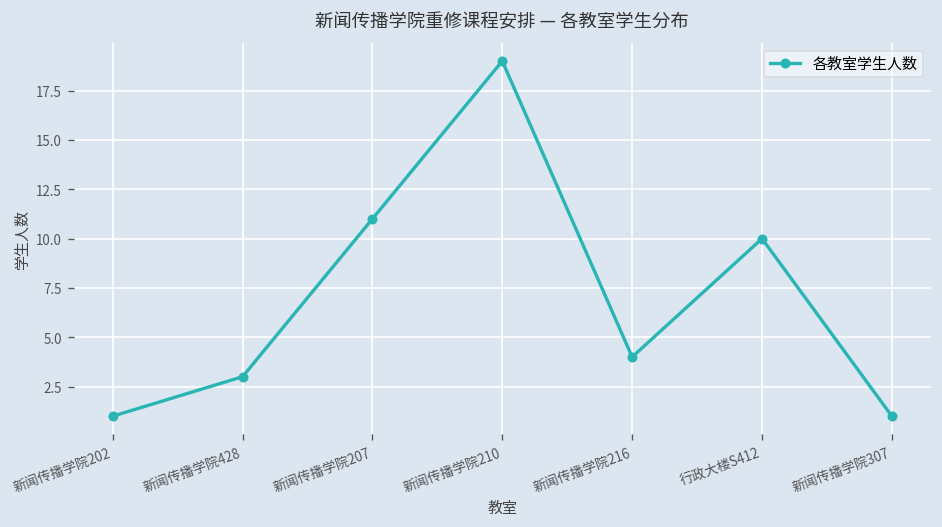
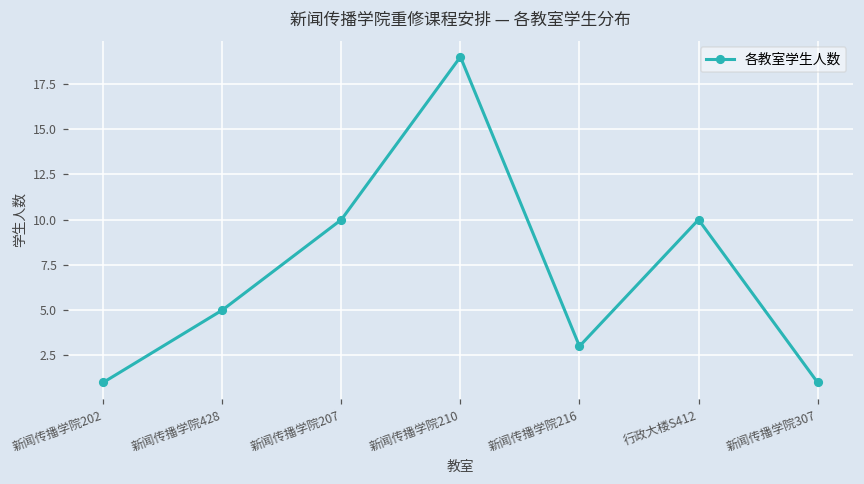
  {
    "新闻传播学院202": 1,
-   "新闻传播学院428": 3,
-   "新闻传播学院207": 11,
+   "新闻传播学院428": 5,
+   "新闻传播学院207": 10,
    "新闻传播学院210": 19,
-   "新闻传播学院216": 4,
+   "新闻传播学院216": 3,
    "行政大楼S412": 10,
    "新闻传播学院307": 1
  }
